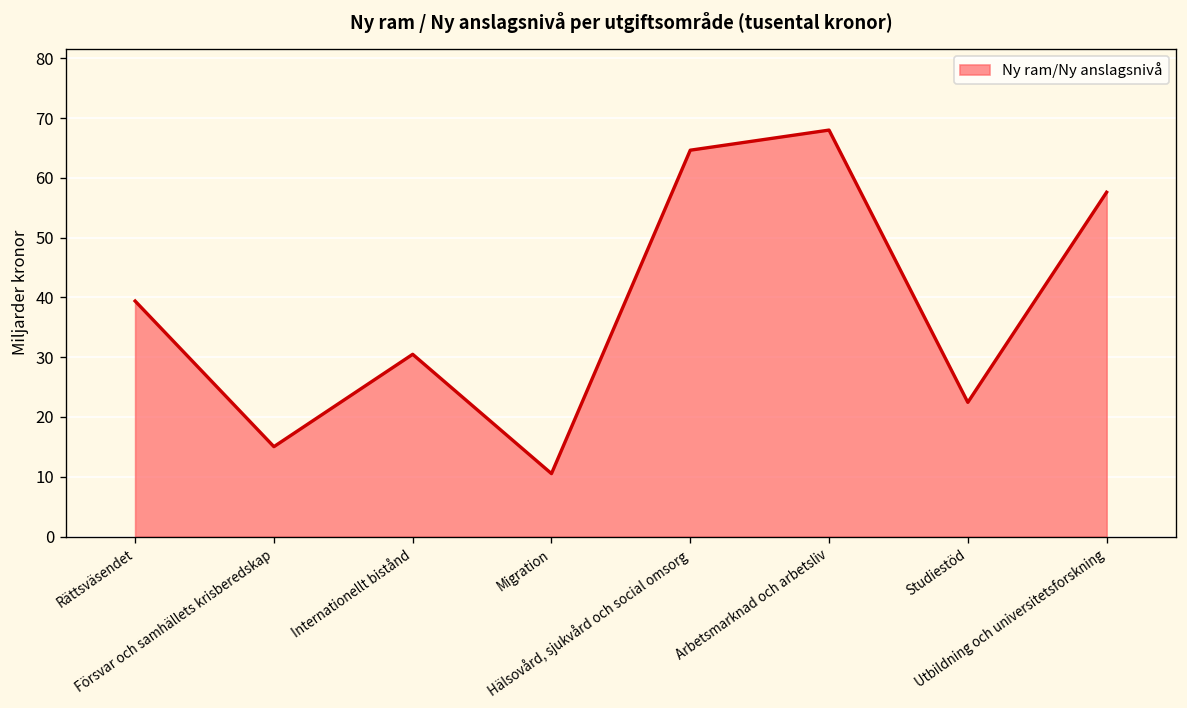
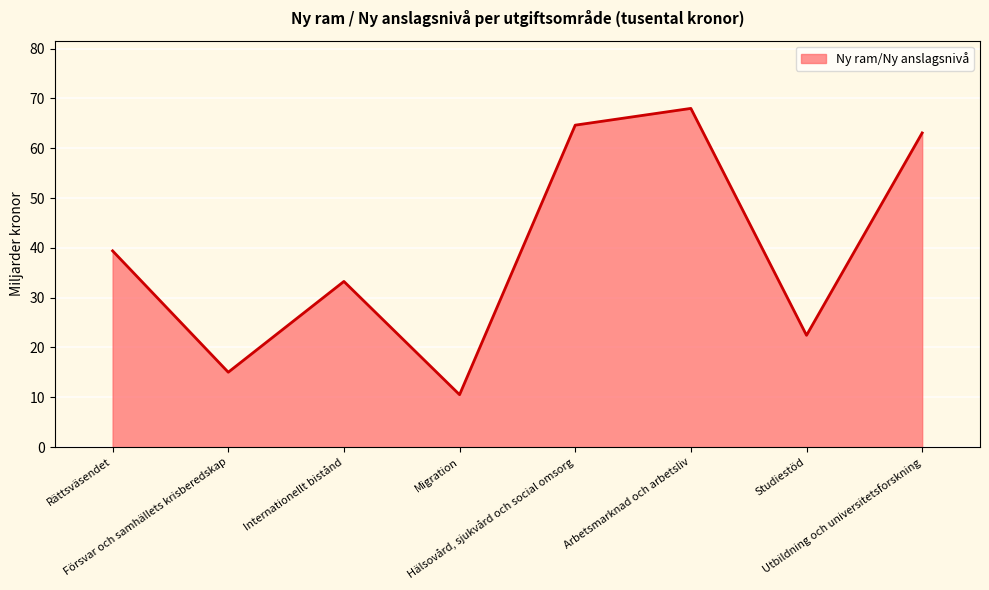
  {
    "Rättsväsendet": 39,
    "Försvar och samhällets krisberedskap": 15,
-   "Internationellt bistånd": 30,
+   "Internationellt bistånd": 33,
    "Migration": 11,
    "Hälsovård, sjukvård och social omsorg": 65,
    "Arbetsmarknad och arbetsliv": 68,
    "Studiestöd": 22,
-   "Utbildning och universitetsforskning": 58
+   "Utbildning och universitetsforskning": 63
  }
